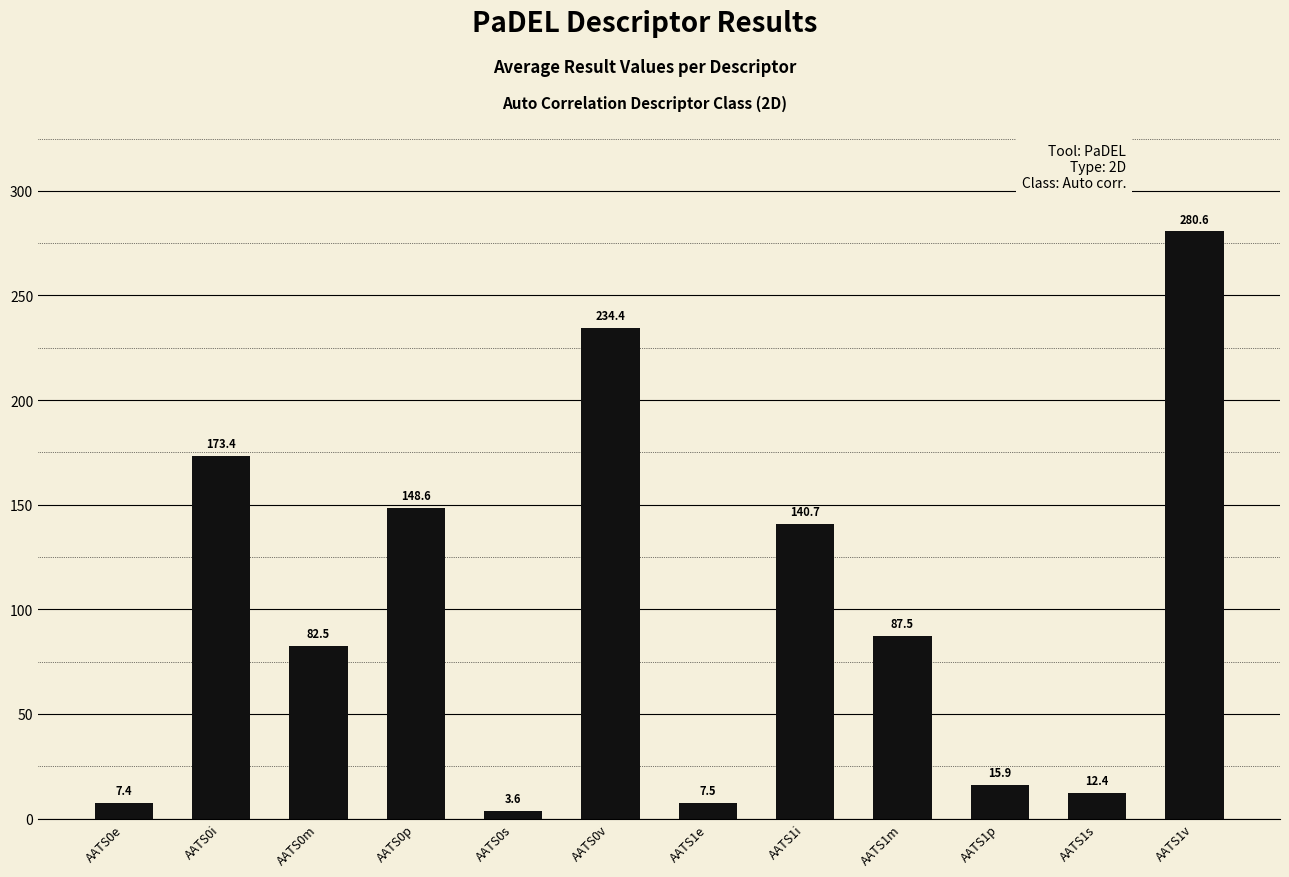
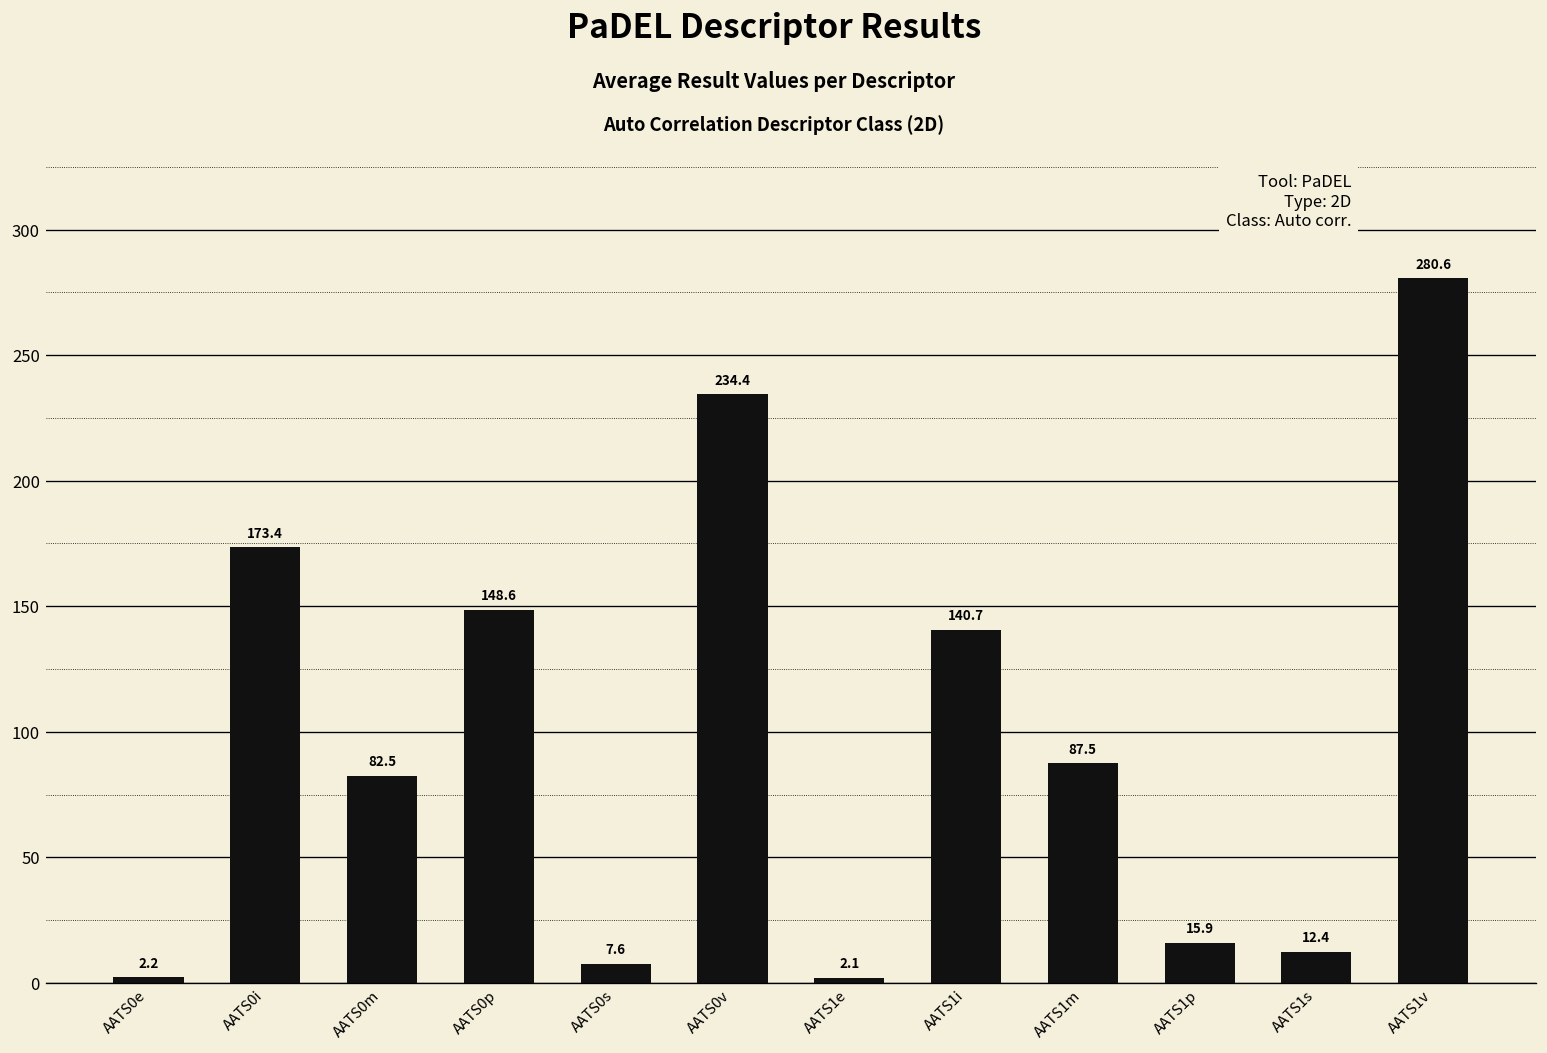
  {
-   "AATS0e": 7.4,
+   "AATS0e": 2.2,
    "AATS0i": 173.4,
    "AATS0m": 82.5,
    "AATS0p": 148.6,
-   "AATS0s": 3.6,
+   "AATS0s": 7.6,
    "AATS0v": 234.4,
-   "AATS1e": 7.5,
+   "AATS1e": 2.1,
    "AATS1i": 140.7,
    "AATS1m": 87.5,
    "AATS1p": 15.9,
    "AATS1s": 12.4,
    "AATS1v": 280.6
  }
